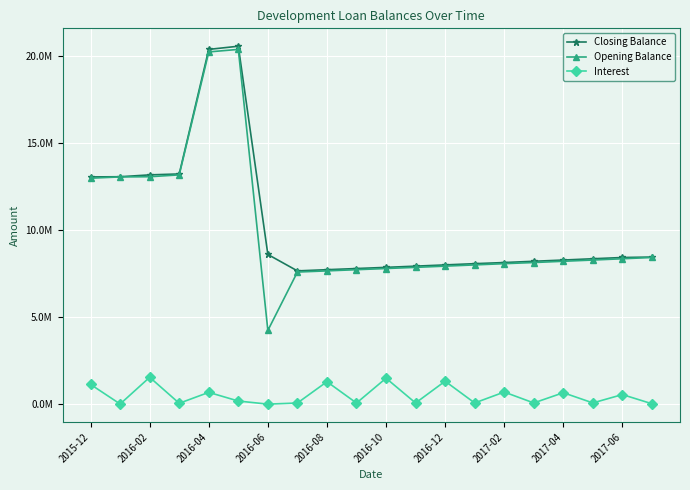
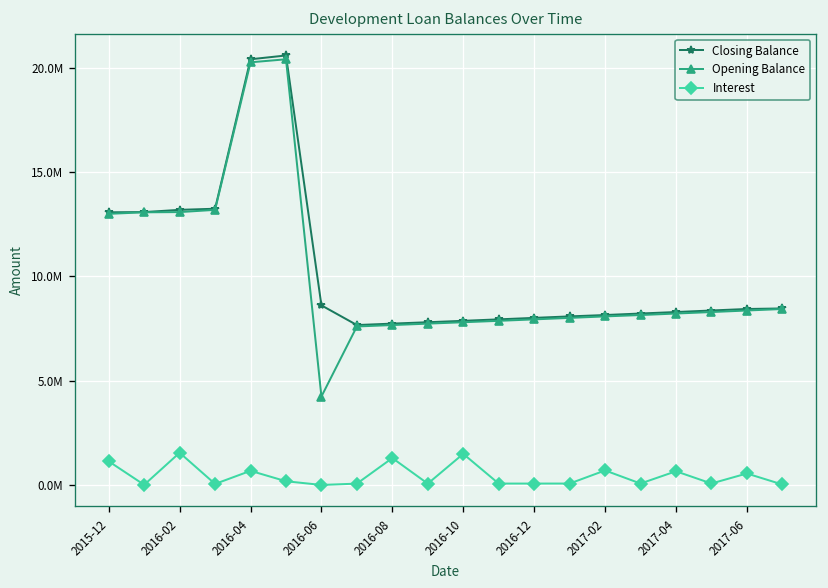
  {
    "Closing Balance": {
      "2016-06": 8600000
    },
    "Opening Balance": {
      "2016-06": 4200000
    },
    "Interest": {
      "2015-12": 1100000,
      "2016-02": 1500000,
      "2016-04": 700000,
      "2016-06": 0,
      "2016-08": 1300000,
      "2016-10": 1500000,
-     "2016-12": 1300000,
+     "2016-12": 100000,
      "2017-02": 700000,
      "2017-04": 700000,
      "2017-06": 600000
    }
  }
